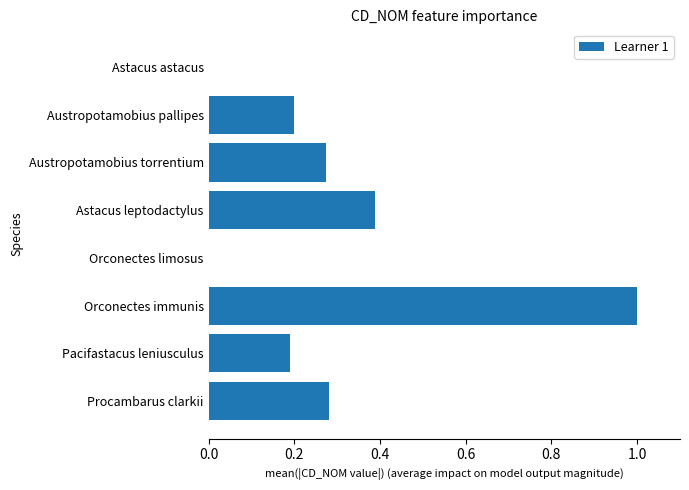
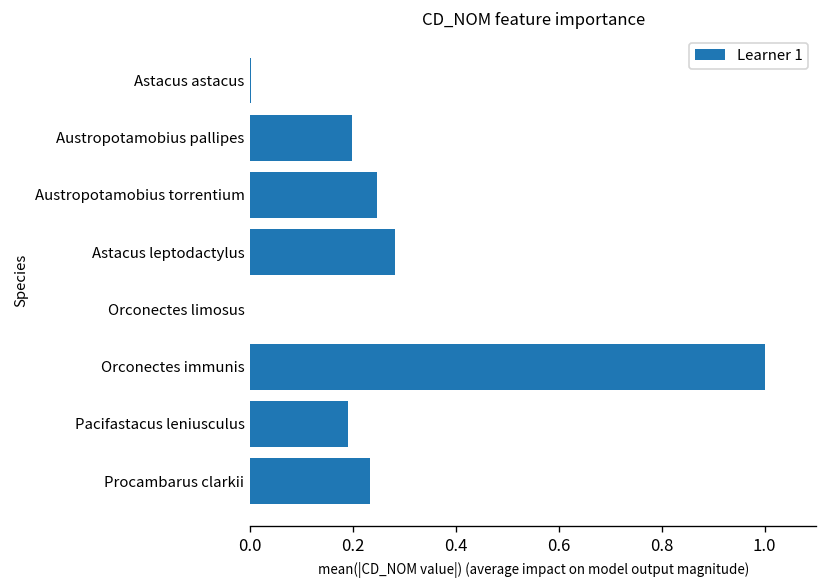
  {
    "Austropotamobius pallipes": 0.20,
-   "Austropotamobius torrentium": 0.27,
-   "Astacus leptodactylus": 0.39,
+   "Austropotamobius torrentium": 0.25,
+   "Astacus leptodactylus": 0.28,
    "Orconectes limosus": 0.00,
    "Orconectes immunis": 1.00,
    "Pacifastacus leniusculus": 0.19,
-   "Procambarus clarkii": 0.28
+   "Procambarus clarkii": 0.23
  }
